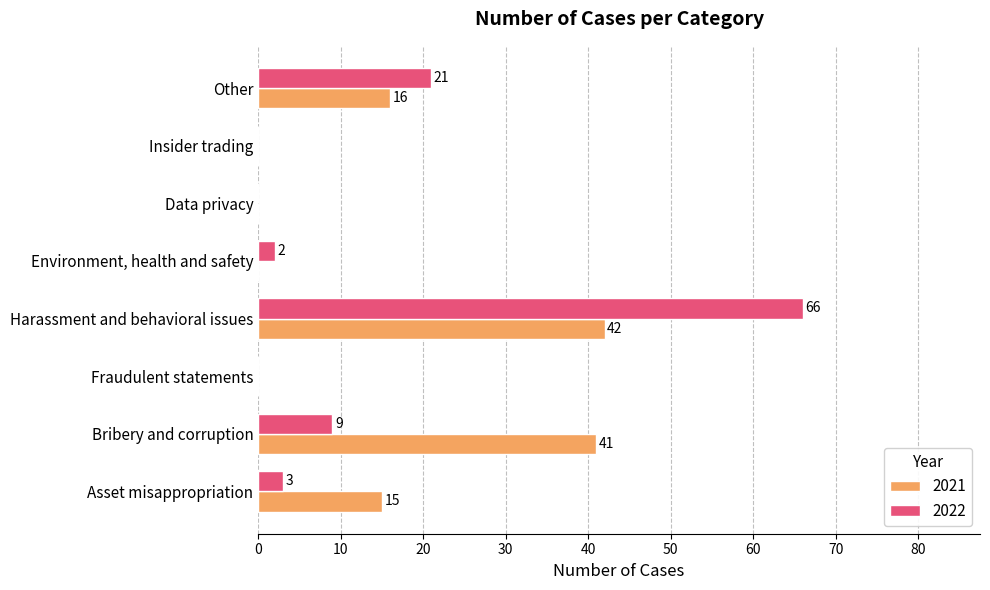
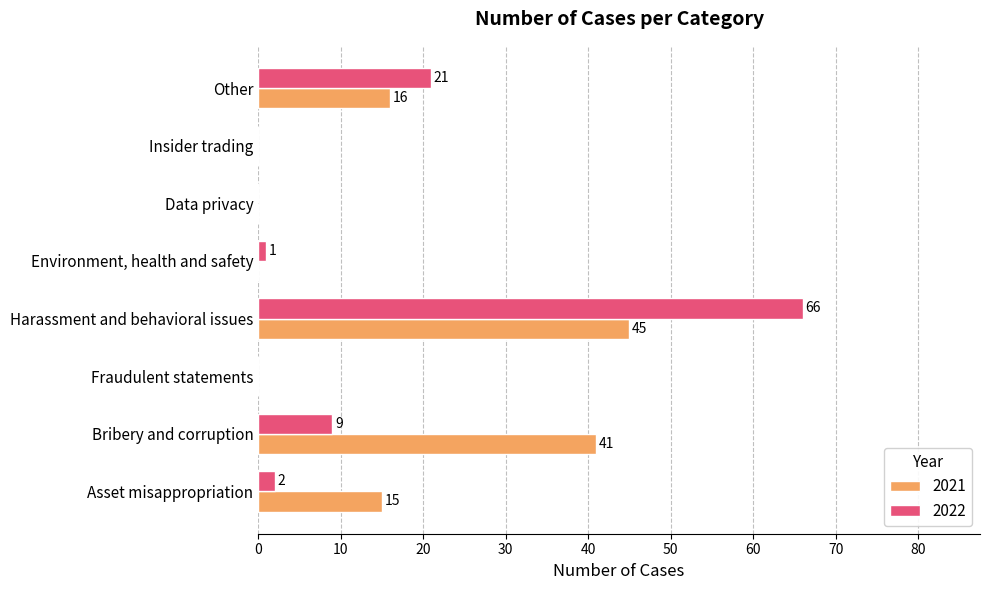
  {
    "2021": {
      "Other": 16,
-     "Harassment and behavioral issues": 42,
+     "Harassment and behavioral issues": 45,
      "Bribery and corruption": 41,
      "Asset misappropriation": 15
    },
    "2022": {
      "Other": 21,
-     "Environment, health and safety": 2,
+     "Environment, health and safety": 1,
      "Harassment and behavioral issues": 66,
      "Bribery and corruption": 9,
-     "Asset misappropriation": 3
+     "Asset misappropriation": 2
    }
  }
